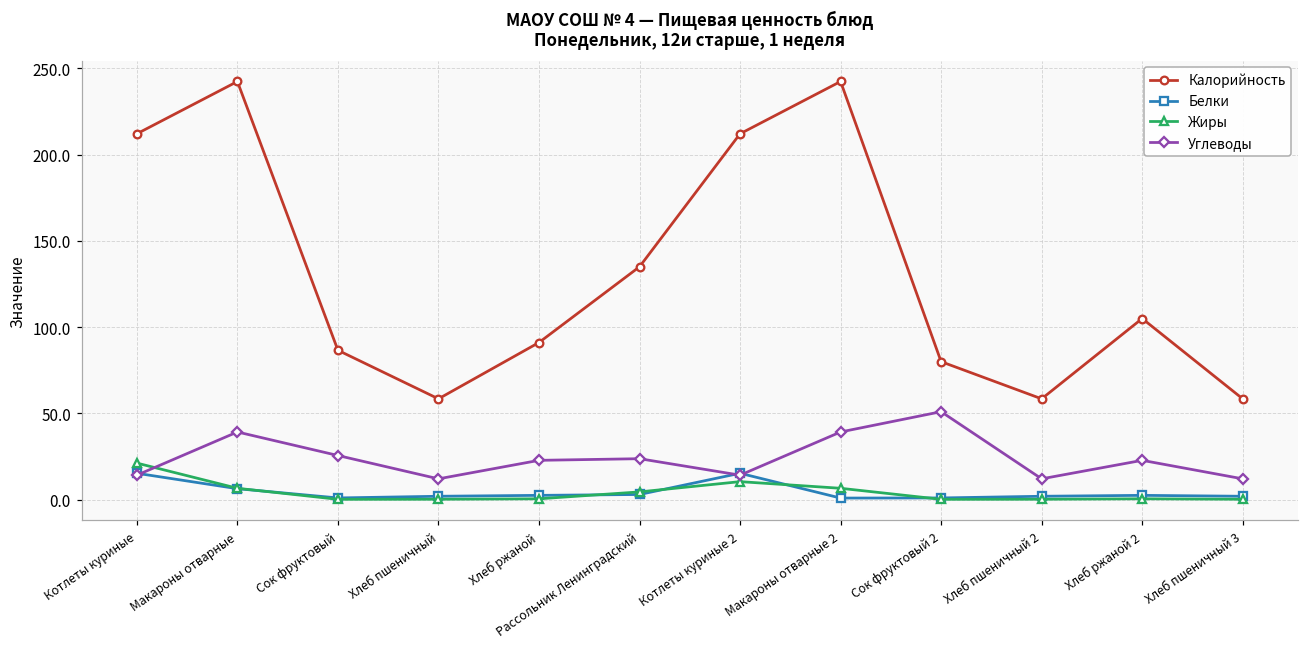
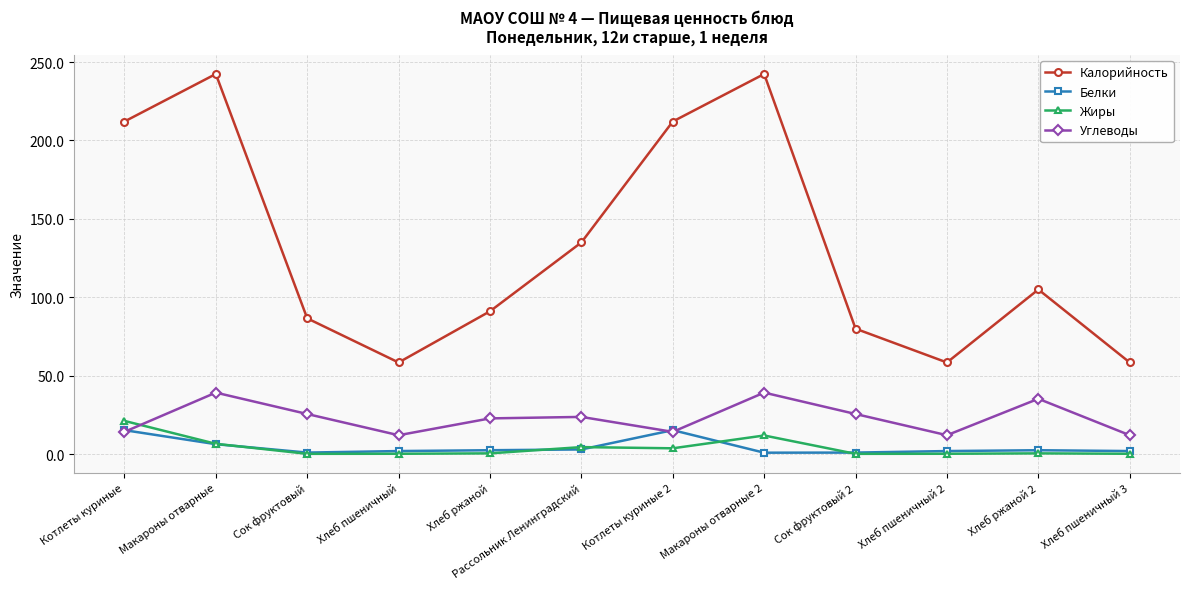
  {
    "Калорийность": {
      "Котлеты куриные": 212,
      "Макароны отварные": 242,
      "Сок фруктовый": 87,
      "Хлеб пшеничный": 58,
      "Хлеб ржаной": 91,
      "Рассольник Ленинградский": 135,
      "Котлеты куриные 2": 212,
      "Макароны отварные 2": 242,
      "Сок фруктовый 2": 80,
      "Хлеб пшеничный 2": 58,
      "Хлеб ржаной 2": 105,
      "Хлеб пшеничный 3": 58
    },
    "Белки": {
      "Хлеб пшеничный": 2,
      "Хлеб ржаной": 3,
      "Макароны отварные 2": 1,
      "Хлеб пшеничный 2": 2,
      "Хлеб ржаной 2": 3,
      "Хлеб пшеничный 3": 2
    },
    "Жиры": {
      "Котлеты куриные": 21,
      "Хлеб пшеничный": 0,
      "Хлеб ржаной": 1,
-     "Котлеты куриные 2": 10,
-     "Макароны отварные 2": 7,
+     "Котлеты куриные 2": 4,
+     "Макароны отварные 2": 12,
      "Хлеб пшеничный 2": 0,
      "Хлеб ржаной 2": 1,
      "Хлеб пшеничный 3": 0
    },
    "Углеводы": {
      "Макароны отварные": 39,
      "Сок фруктовый": 26,
      "Хлеб пшеничный": 12,
      "Хлеб ржаной": 23,
      "Рассольник Ленинградский": 24,
      "Макароны отварные 2": 39,
-     "Сок фруктовый 2": 51,
+     "Сок фруктовый 2": 26,
      "Хлеб пшеничный 2": 12,
-     "Хлеб ржаной 2": 23,
+     "Хлеб ржаной 2": 35,
      "Хлеб пшеничный 3": 12
    }
  }
